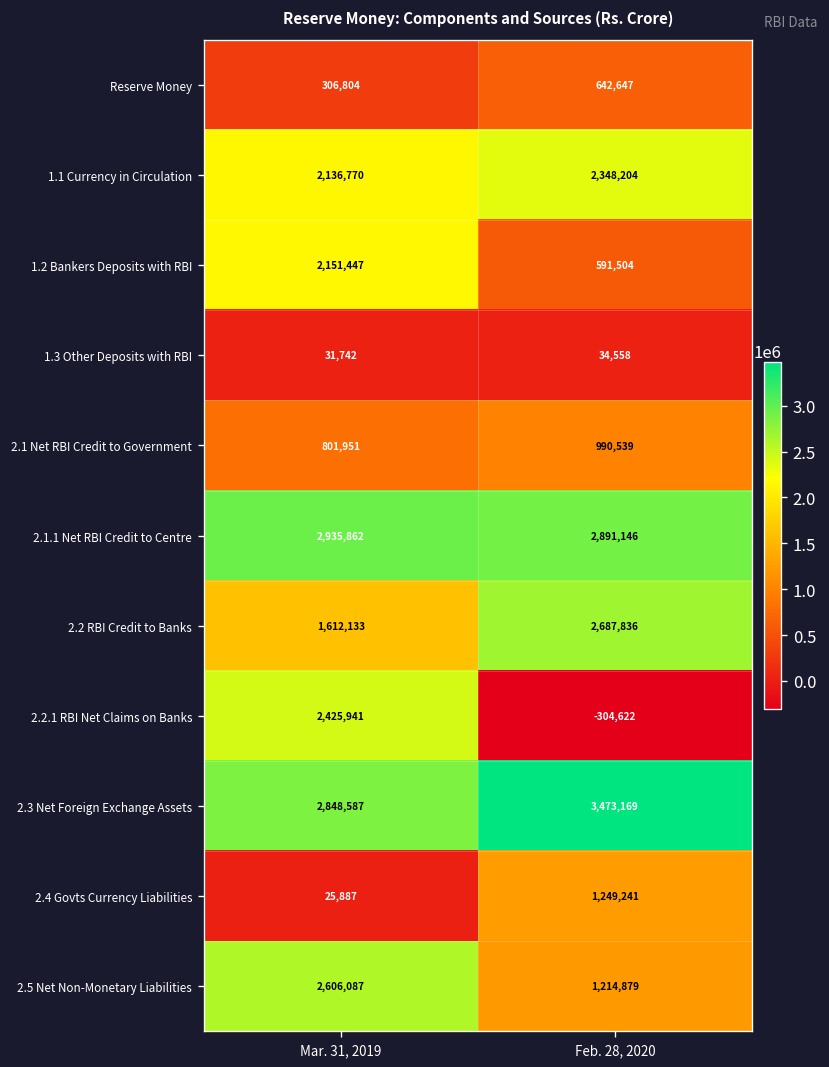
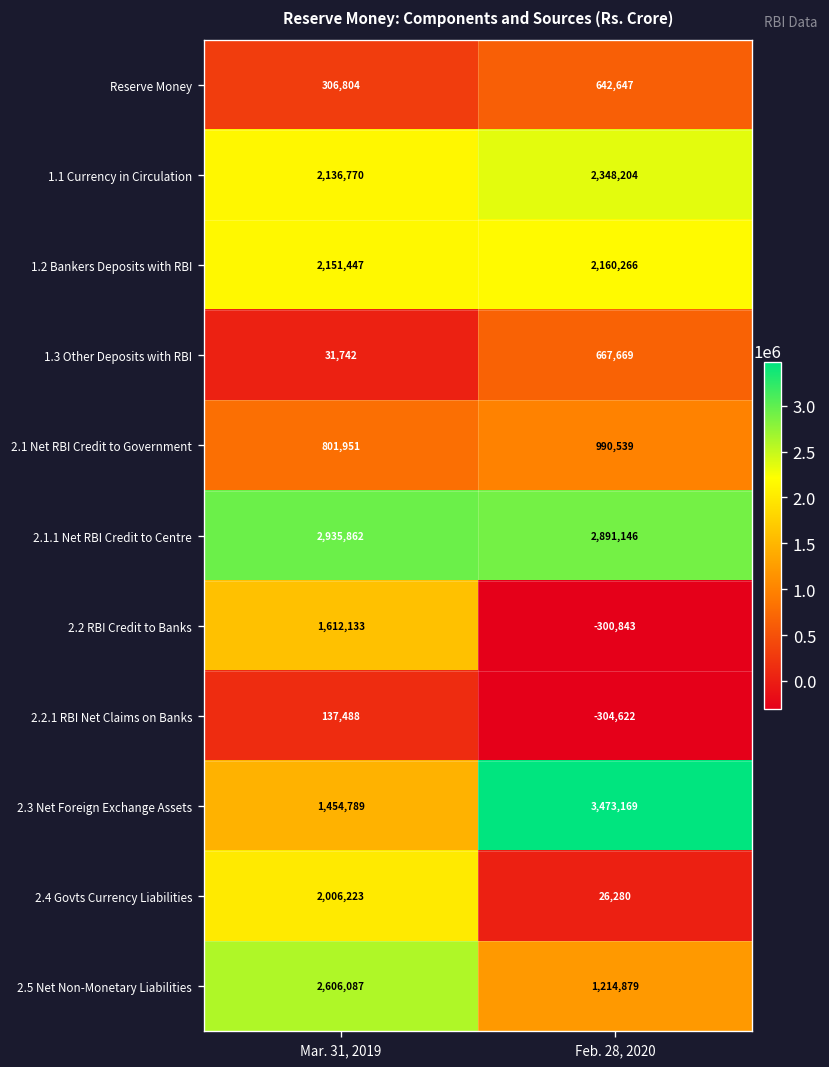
  {
    "Reserve Money": {
      "Mar. 31, 2019": "306,804",
      "Feb. 28, 2020": "642,647"
    },
    "1.1 Currency in Circulation": {
      "Mar. 31, 2019": "2,136,770",
      "Feb. 28, 2020": "2,348,204"
    },
    "1.2 Bankers Deposits with RBI": {
      "Mar. 31, 2019": "2,151,447",
-     "Feb. 28, 2020": "591,504"
+     "Feb. 28, 2020": "2,160,266"
    },
    "1.3 Other Deposits with RBI": {
      "Mar. 31, 2019": "31,742",
-     "Feb. 28, 2020": "34,558"
+     "Feb. 28, 2020": "667,669"
    },
    "2.1 Net RBI Credit to Government": {
      "Mar. 31, 2019": "801,951",
      "Feb. 28, 2020": "990,539"
    },
    "2.1.1 Net RBI Credit to Centre": {
      "Mar. 31, 2019": "2,935,862",
      "Feb. 28, 2020": "2,891,146"
    },
    "2.2 RBI Credit to Banks": {
      "Mar. 31, 2019": "1,612,133",
-     "Feb. 28, 2020": "2,687,836"
+     "Feb. 28, 2020": "-300,843"
    },
    "2.2.1 RBI Net Claims on Banks": {
-     "Mar. 31, 2019": "2,425,941",
+     "Mar. 31, 2019": "137,488",
      "Feb. 28, 2020": "-304,622"
    },
    "2.3 Net Foreign Exchange Assets": {
-     "Mar. 31, 2019": "2,848,587",
+     "Mar. 31, 2019": "1,454,789",
      "Feb. 28, 2020": "3,473,169"
    },
    "2.4 Govts Currency Liabilities": {
-     "Mar. 31, 2019": "25,887",
-     "Feb. 28, 2020": "1,249,241"
+     "Mar. 31, 2019": "2,006,223",
+     "Feb. 28, 2020": "26,280"
    },
    "2.5 Net Non-Monetary Liabilities": {
      "Mar. 31, 2019": "2,606,087",
      "Feb. 28, 2020": "1,214,879"
    }
  }
